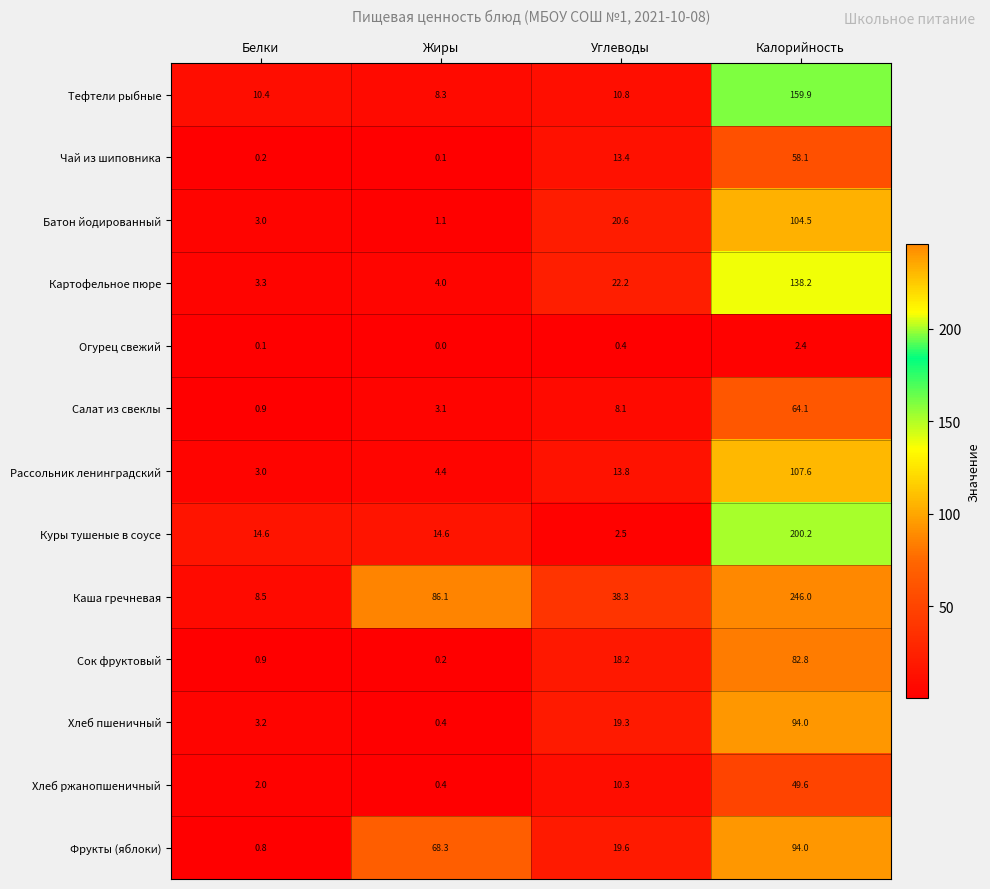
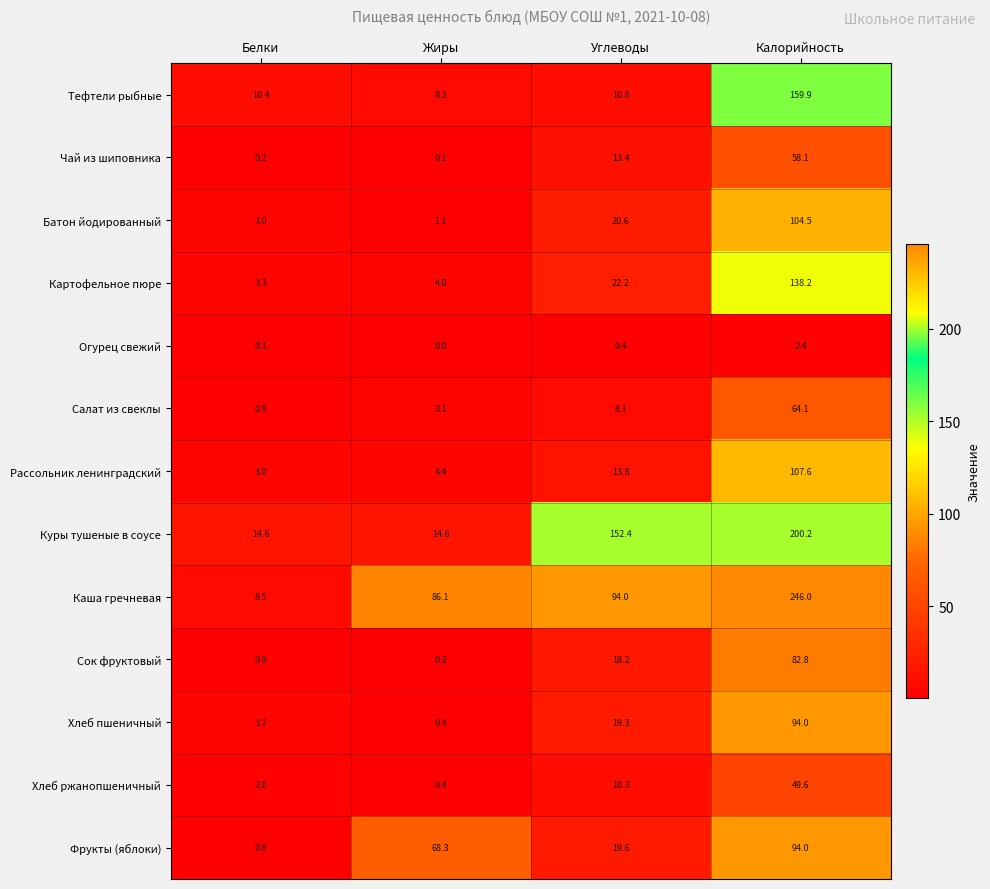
  {
    "Тефтели рыбные": {
      "Белки": 10.4,
      "Жиры": 8.3,
      "Углеводы": 10.8,
      "Калорийность": 159.9
    },
    "Чай из шиповника": {
      "Белки": 0.2,
      "Жиры": 0.1,
      "Углеводы": 13.4,
      "Калорийность": 58.1
    },
    "Батон йодированный": {
      "Белки": 3.0,
      "Жиры": 1.1,
      "Углеводы": 20.6,
      "Калорийность": 104.5
    },
    "Картофельное пюре": {
      "Белки": 3.3,
      "Жиры": 4.0,
      "Углеводы": 22.2,
      "Калорийность": 138.2
    },
    "Огурец свежий": {
      "Белки": 0.1,
      "Жиры": 0.0,
      "Углеводы": 0.4,
      "Калорийность": 2.4
    },
    "Салат из свеклы": {
      "Белки": 0.9,
      "Жиры": 3.1,
      "Углеводы": 8.1,
      "Калорийность": 64.1
    },
    "Рассольник ленинградский": {
      "Белки": 3.0,
      "Жиры": 4.4,
      "Углеводы": 13.8,
      "Калорийность": 107.6
    },
    "Куры тушеные в соусе": {
      "Белки": 14.6,
      "Жиры": 14.6,
-     "Углеводы": 2.5,
+     "Углеводы": 152.4,
      "Калорийность": 200.2
    },
    "Каша гречневая": {
      "Белки": 8.5,
      "Жиры": 86.1,
-     "Углеводы": 38.3,
+     "Углеводы": 94.0,
      "Калорийность": 246.0
    },
    "Сок фруктовый": {
      "Белки": 0.9,
      "Жиры": 0.2,
      "Углеводы": 18.2,
      "Калорийность": 82.8
    },
    "Хлеб пшеничный": {
      "Белки": 3.2,
      "Жиры": 0.4,
      "Углеводы": 19.3,
      "Калорийность": 94.0
    },
    "Хлеб ржанопшеничный": {
      "Белки": 2.0,
      "Жиры": 0.4,
      "Углеводы": 10.3,
      "Калорийность": 49.6
    },
    "Фрукты (яблоки)": {
      "Белки": 0.8,
      "Жиры": 68.3,
      "Углеводы": 19.6,
      "Калорийность": 94.0
    }
  }
